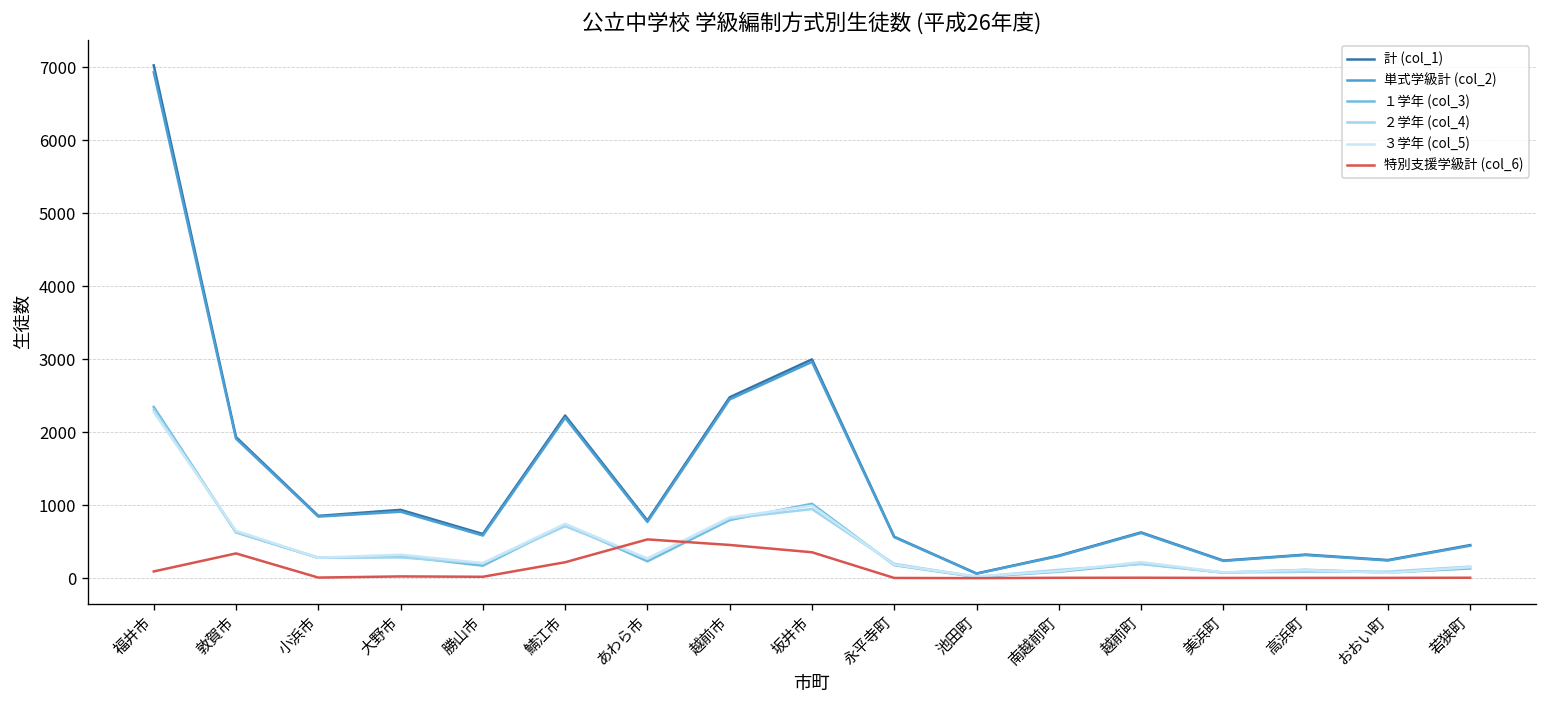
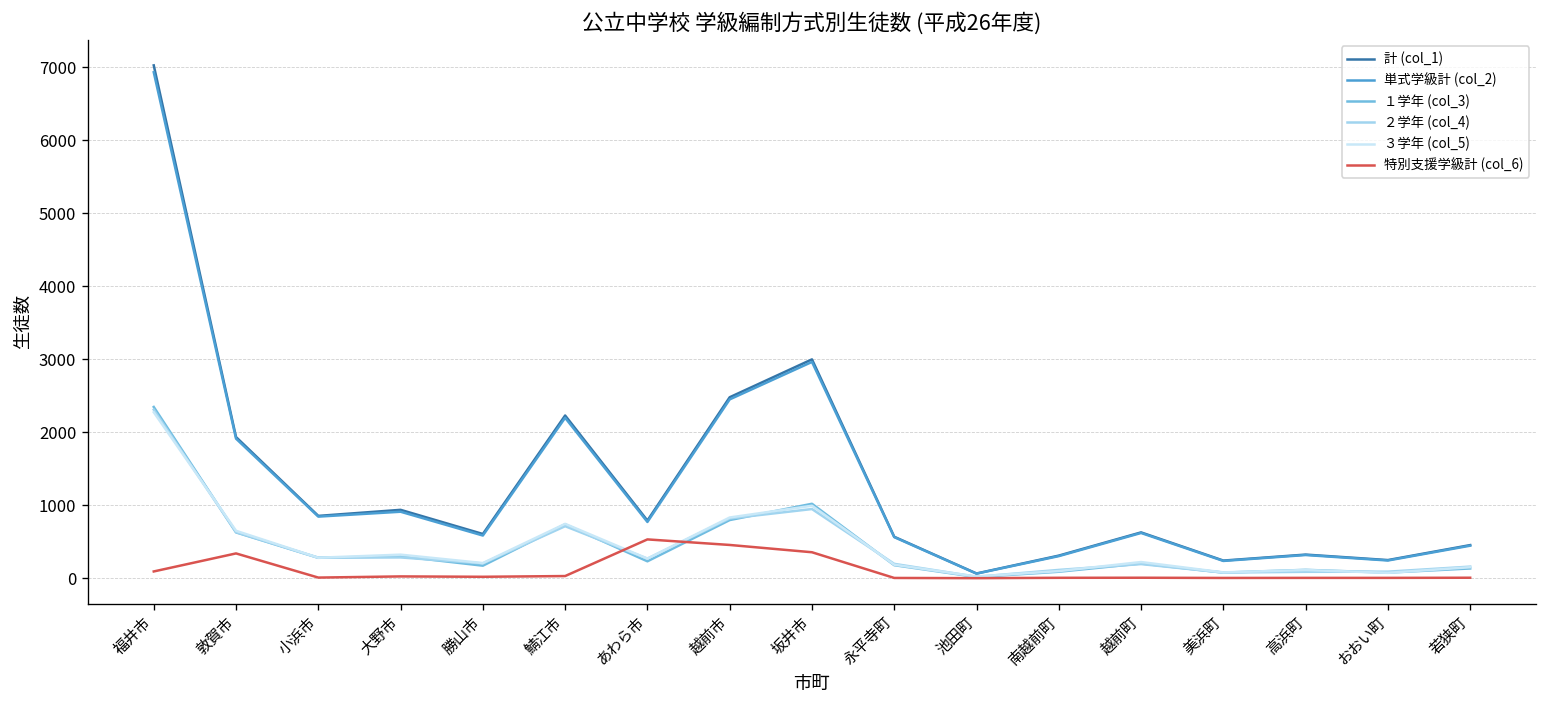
  {
    "計 (col_1)": {
      "福井市": 7000
    },
    "特別支援学級計 (col_6)": {
      "福井市": 100,
      "敦賀市": 300,
      "小浜市": 0,
      "大野市": 0,
      "勝山市": 0,
-     "鯖江市": 200,
+     "鯖江市": 0,
      "あわら市": 500,
      "越前市": 500,
      "坂井市": 400,
      "永平寺町": 0,
      "南越前町": 0,
      "越前町": 0,
      "美浜町": 0,
      "高浜町": 0,
      "おおい町": 0,
      "若狭町": 0
    }
  }
